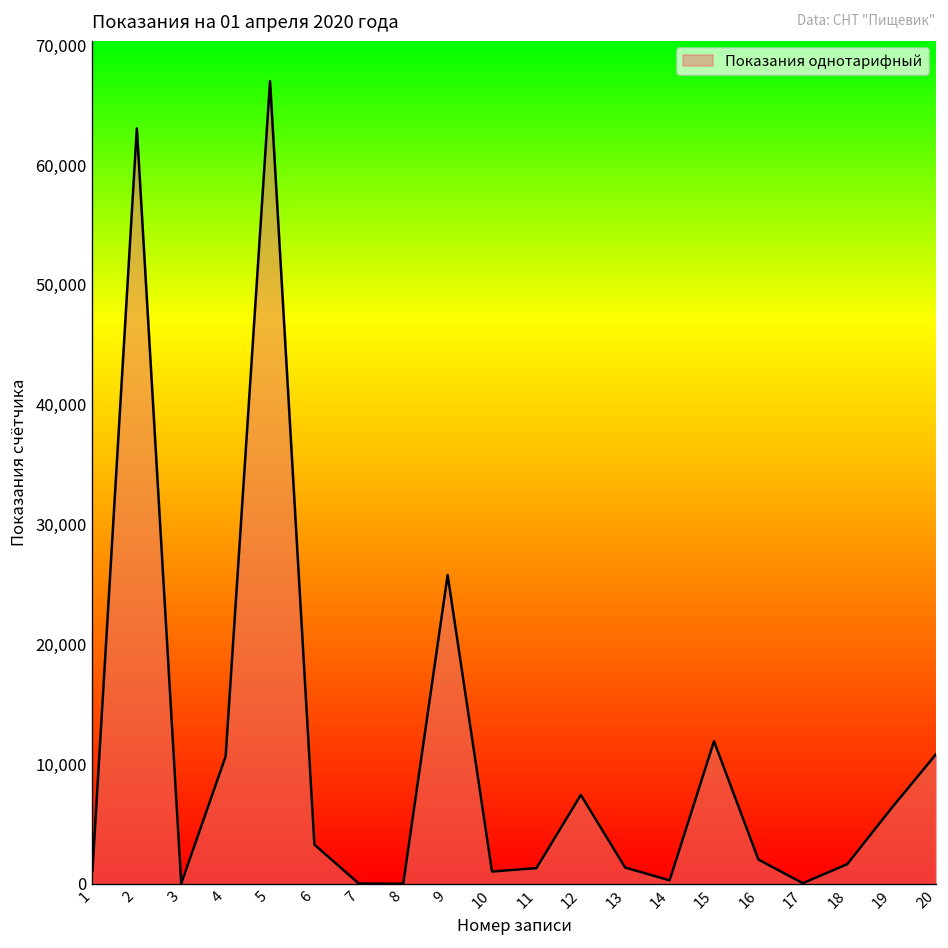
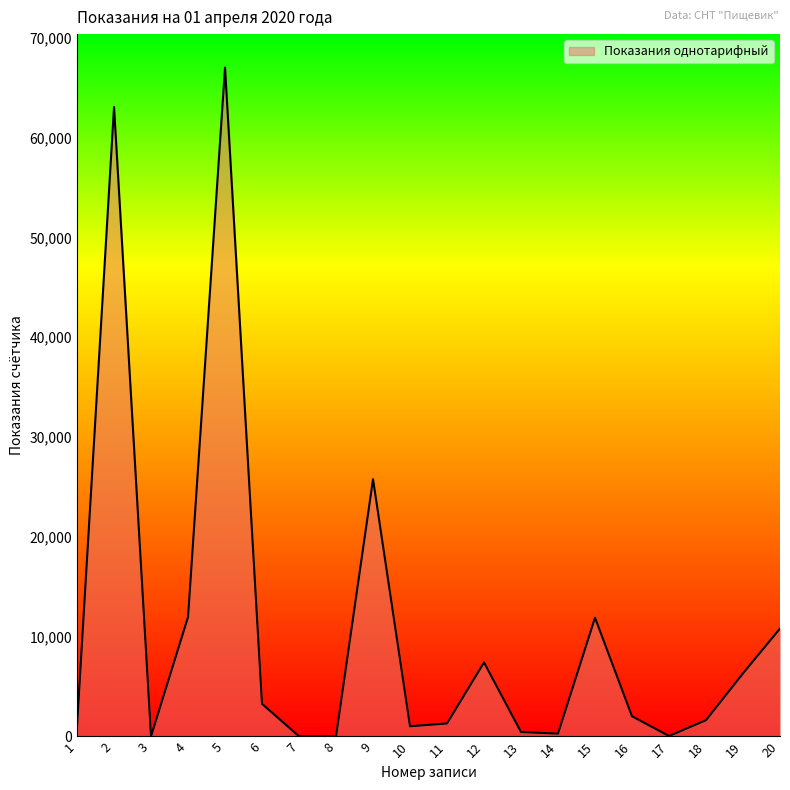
  {
    "1": "1,000",
    "2": "63,000",
    "3": "0",
-   "4": "11,000",
+   "4": "12,000",
    "5": "67,000",
    "6": "3,000",
    "7": "0",
    "8": "0",
    "9": "26,000",
    "10": "1,000",
    "11": "1,000",
    "12": "7,000",
-   "13": "1,000",
+   "13": "0",
    "14": "0",
    "15": "12,000",
    "16": "2,000",
    "17": "0",
    "18": "2,000",
    "19": "6,000",
    "20": "11,000"
  }
